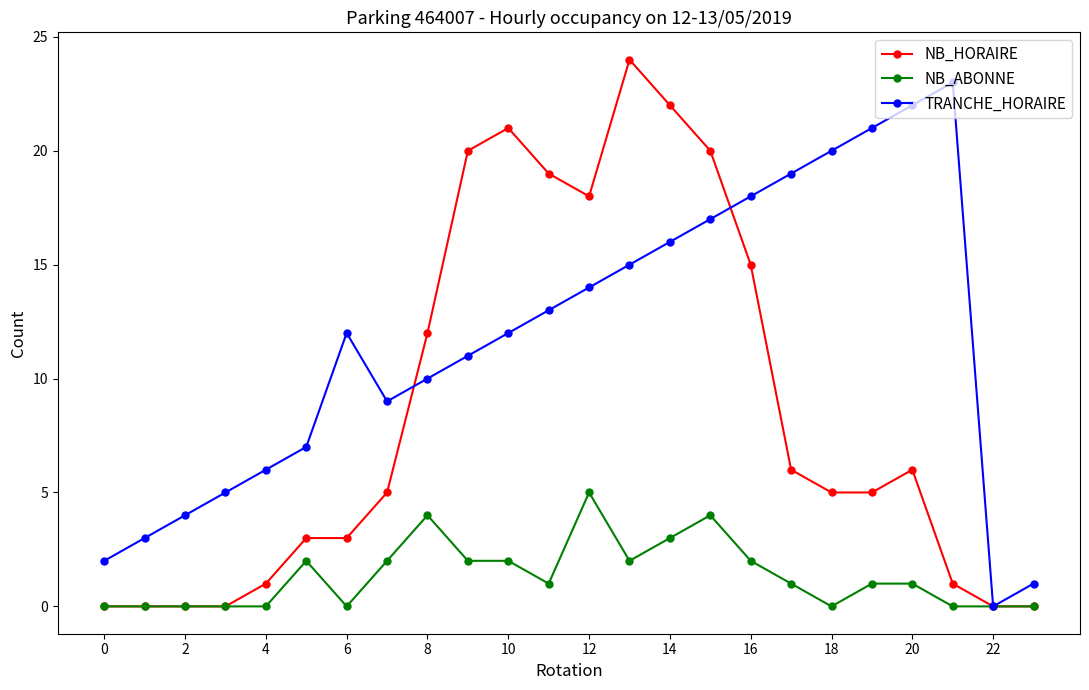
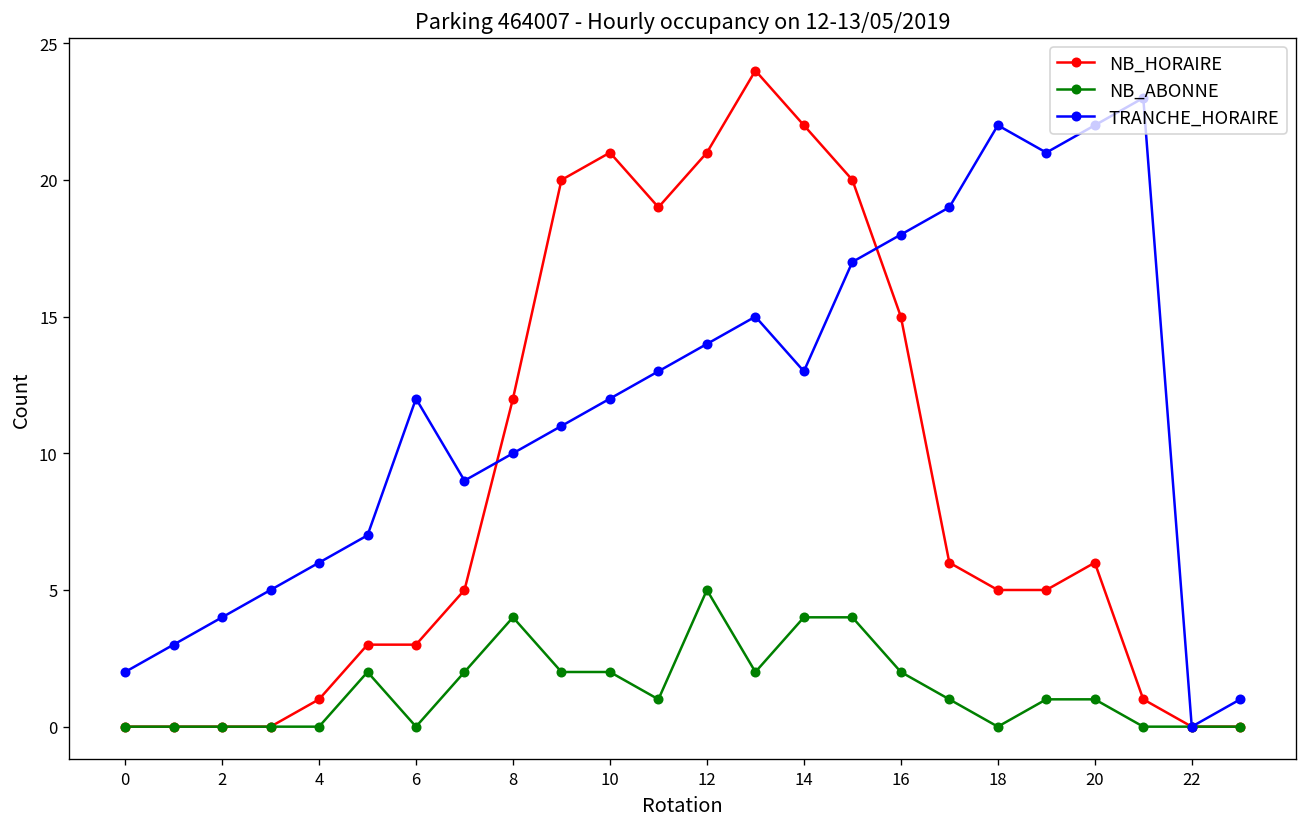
  {
    "NB_HORAIRE": {
      "4": 1,
      "6": 3,
      "8": 12,
      "10": 21,
-     "12": 18,
+     "12": 21,
      "14": 22,
      "16": 15,
      "18": 5,
      "20": 6
    },
    "NB_ABONNE": {
      "4": 0,
      "6": 0,
      "8": 4,
      "10": 2,
      "12": 5,
-     "14": 3,
+     "14": 4,
      "16": 2,
      "18": 0,
      "20": 1
    },
    "TRANCHE_HORAIRE": {
      "0": 2,
      "2": 4,
      "4": 6,
      "6": 12,
      "8": 10,
      "10": 12,
      "12": 14,
-     "14": 16,
+     "14": 13,
      "16": 18,
-     "18": 20
+     "18": 22
    }
  }
